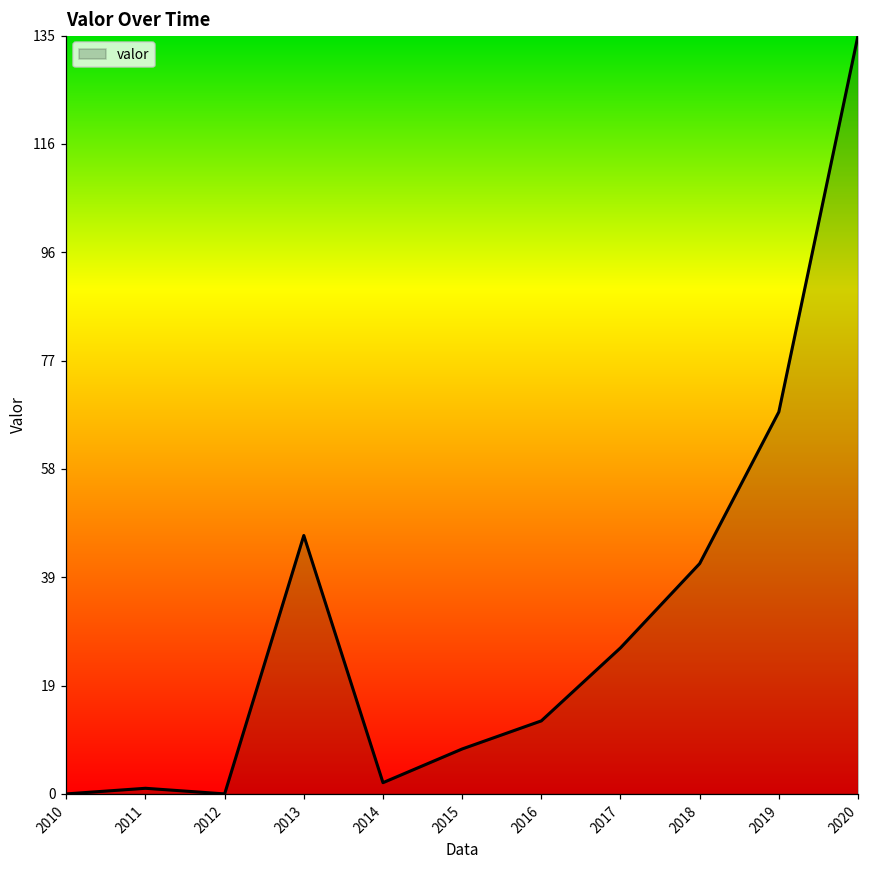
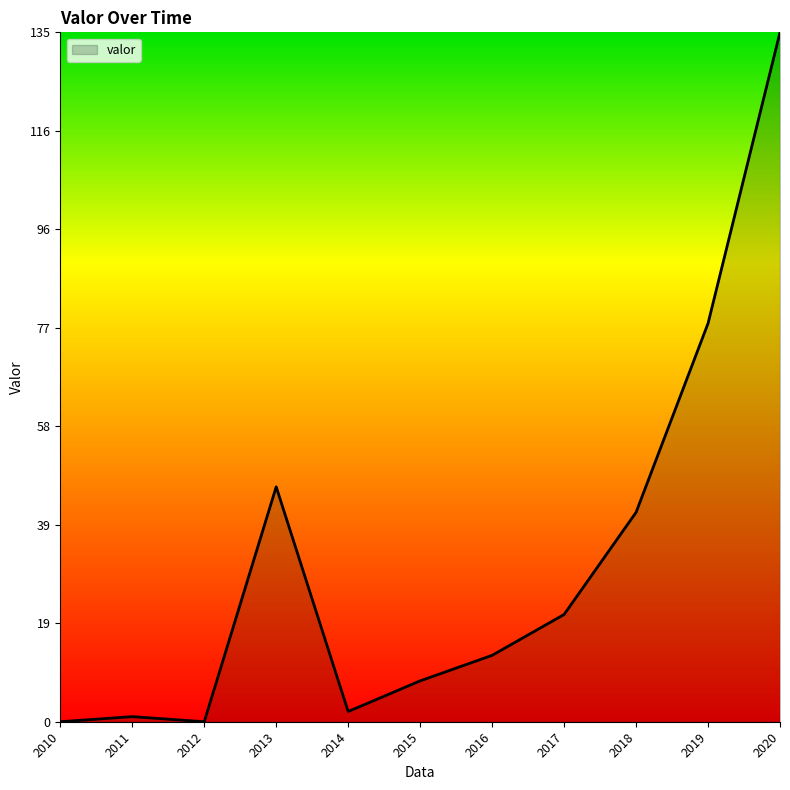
  {
    "2010": 0,
    "2011": 1,
    "2012": 0,
    "2013": 46,
    "2014": 2,
    "2015": 8,
    "2016": 13,
-   "2017": 26,
+   "2017": 21,
    "2018": 41,
-   "2019": 68,
+   "2019": 78,
    "2020": 135
  }
